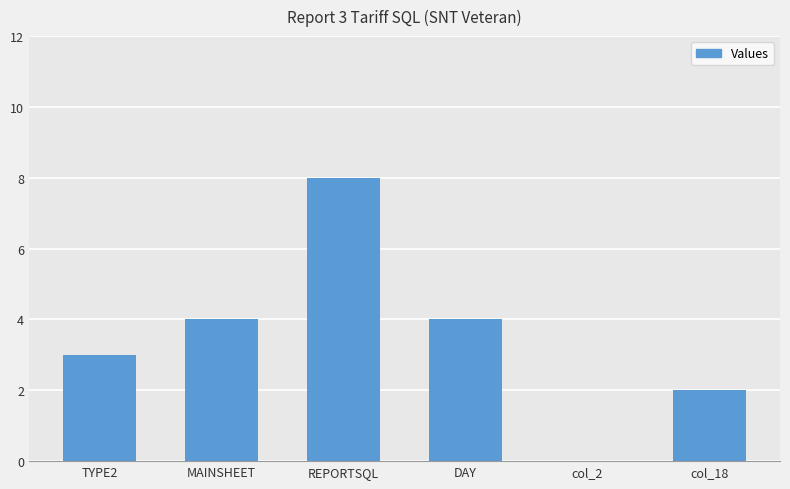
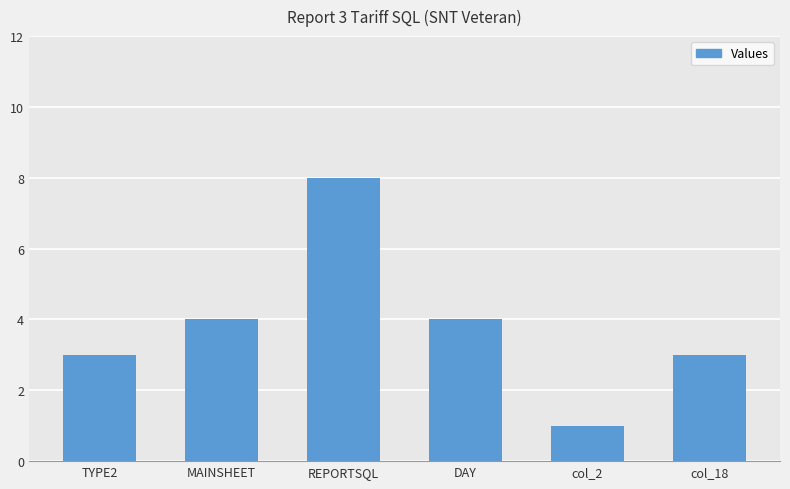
  {
    "TYPE2": 3,
    "MAINSHEET": 4,
    "REPORTSQL": 8,
    "DAY": 4,
-   "col_2": 0,
-   "col_18": 2
+   "col_2": 1,
+   "col_18": 3
  }
